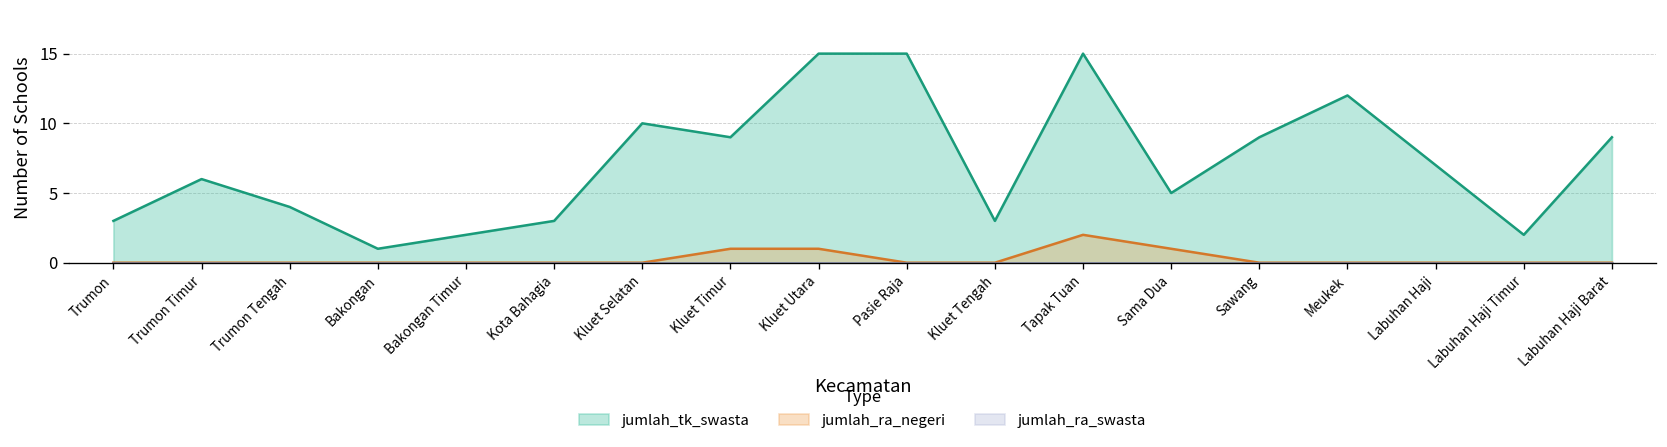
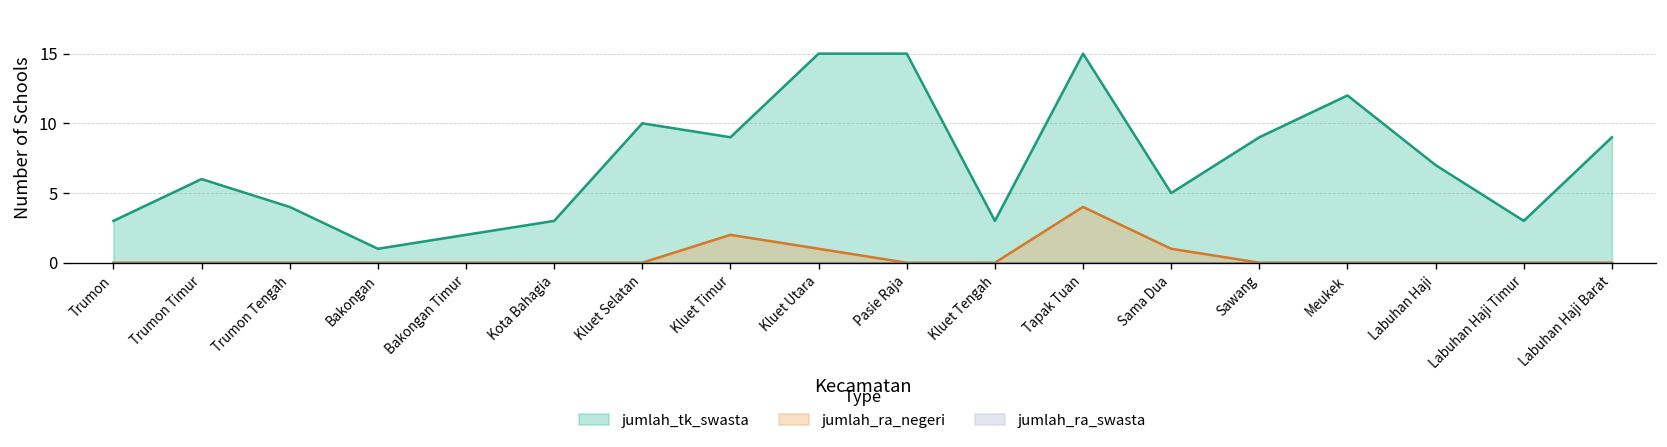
  {
    "jumlah_tk_swasta": {
      "Trumon": 3,
      "Trumon Timur": 6,
      "Trumon Tengah": 4,
      "Bakongan": 1,
      "Bakongan Timur": 2,
      "Kota Bahagia": 3,
      "Kluet Selatan": 10,
      "Kluet Timur": 9,
      "Kluet Utara": 15,
      "Pasie Raja": 15,
      "Kluet Tengah": 3,
      "Tapak Tuan": 15,
      "Sama Dua": 5,
      "Sawang": 9,
      "Meukek": 12,
      "Labuhan Haji": 7,
-     "Labuhan Haji Timur": 2,
+     "Labuhan Haji Timur": 3,
      "Labuhan Haji Barat": 9
    },
    "jumlah_ra_negeri": {
-     "Kluet Timur": 1,
+     "Kluet Timur": 2,
      "Kluet Utara": 1,
-     "Tapak Tuan": 2,
+     "Tapak Tuan": 4,
      "Sama Dua": 1
    },
    "jumlah_ra_swasta": {
      "Kluet Timur": 0,
      "Kluet Utara": 0,
      "Tapak Tuan": 0,
      "Sama Dua": 0
    }
  }
